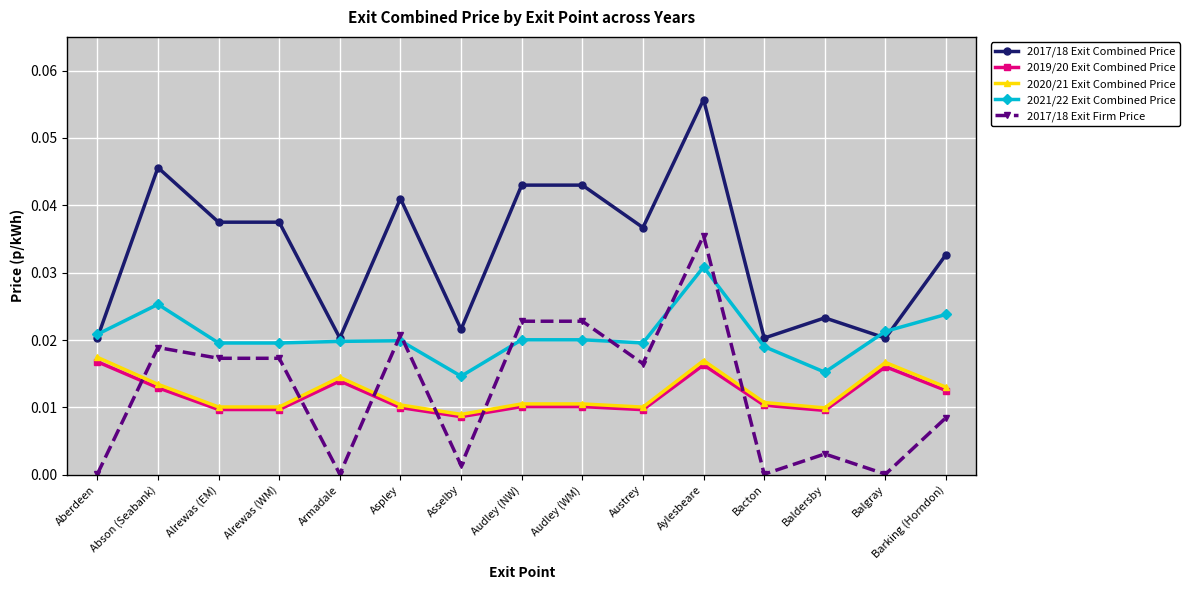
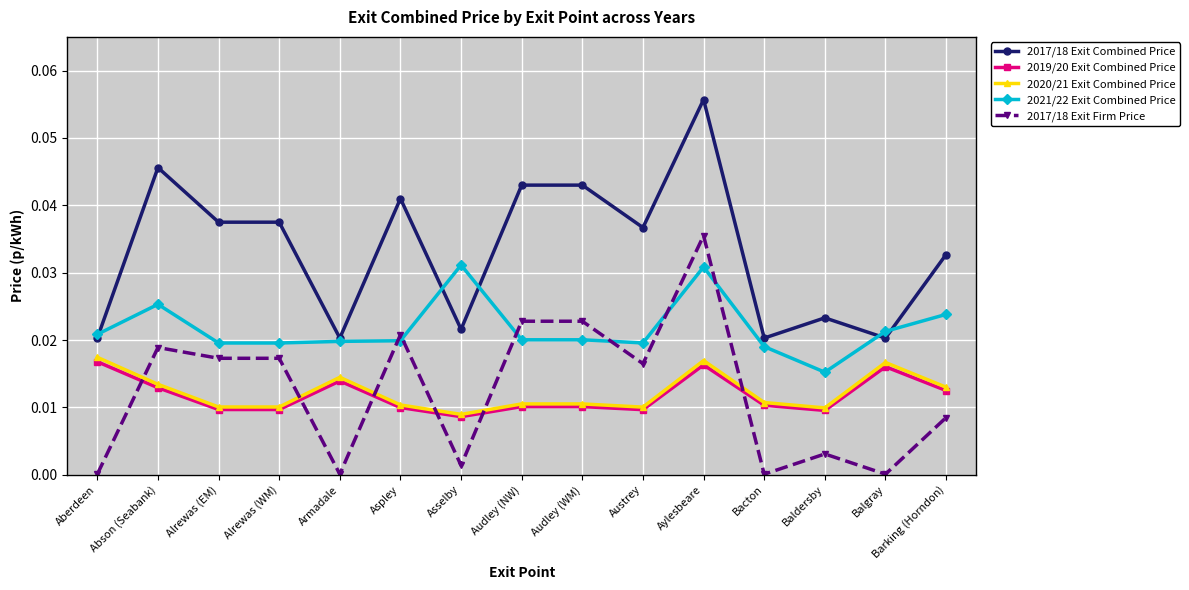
  {
    "2017/18 Exit Combined Price": {
      "Aberdeen": 0.020,
      "Abson (Seabank)": 0.046,
      "Alrewas (EM)": 0.038,
      "Alrewas (WM)": 0.038,
      "Armadale": 0.020,
      "Aspley": 0.041,
      "Asselby": 0.022,
      "Audley (NW)": 0.043,
      "Audley (WM)": 0.043,
      "Austrey": 0.037,
      "Aylesbeare": 0.056,
      "Bacton": 0.020,
      "Baldersby": 0.023,
      "Balgray": 0.020,
      "Barking (Horndon)": 0.033
    },
    "2019/20 Exit Combined Price": {
      "Aberdeen": 0.017,
      "Abson (Seabank)": 0.013,
      "Armadale": 0.014,
      "Aspley": 0.010,
      "Audley (NW)": 0.010,
      "Audley (WM)": 0.010,
      "Austrey": 0.010,
      "Aylesbeare": 0.016,
      "Bacton": 0.010,
      "Balgray": 0.016,
      "Barking (Horndon)": 0.013
    },
    "2020/21 Exit Combined Price": {
      "Aberdeen": 0.017,
      "Abson (Seabank)": 0.013,
      "Armadale": 0.014,
      "Aspley": 0.010,
      "Audley (NW)": 0.011,
      "Audley (WM)": 0.011,
      "Austrey": 0.010,
      "Aylesbeare": 0.017,
      "Bacton": 0.011,
      "Balgray": 0.017,
      "Barking (Horndon)": 0.013
    },
    "2021/22 Exit Combined Price": {
      "Aberdeen": 0.021,
      "Abson (Seabank)": 0.025,
      "Alrewas (EM)": 0.020,
      "Alrewas (WM)": 0.020,
      "Armadale": 0.020,
      "Aspley": 0.020,
-     "Asselby": 0.015,
+     "Asselby": 0.031,
      "Audley (NW)": 0.020,
      "Audley (WM)": 0.020,
      "Austrey": 0.020,
      "Aylesbeare": 0.031,
      "Bacton": 0.019,
      "Baldersby": 0.015,
      "Balgray": 0.021,
      "Barking (Horndon)": 0.024
    },
    "2017/18 Exit Firm Price": {
      "Aberdeen": 0.000,
      "Abson (Seabank)": 0.019,
      "Alrewas (EM)": 0.017,
      "Alrewas (WM)": 0.017,
      "Armadale": 0.000,
      "Aspley": 0.021,
      "Asselby": 0.001,
      "Audley (NW)": 0.023,
      "Audley (WM)": 0.023,
      "Austrey": 0.017,
      "Aylesbeare": 0.036,
      "Bacton": 0.000,
      "Baldersby": 0.003,
      "Balgray": 0.000,
      "Barking (Horndon)": 0.009
    }
  }
